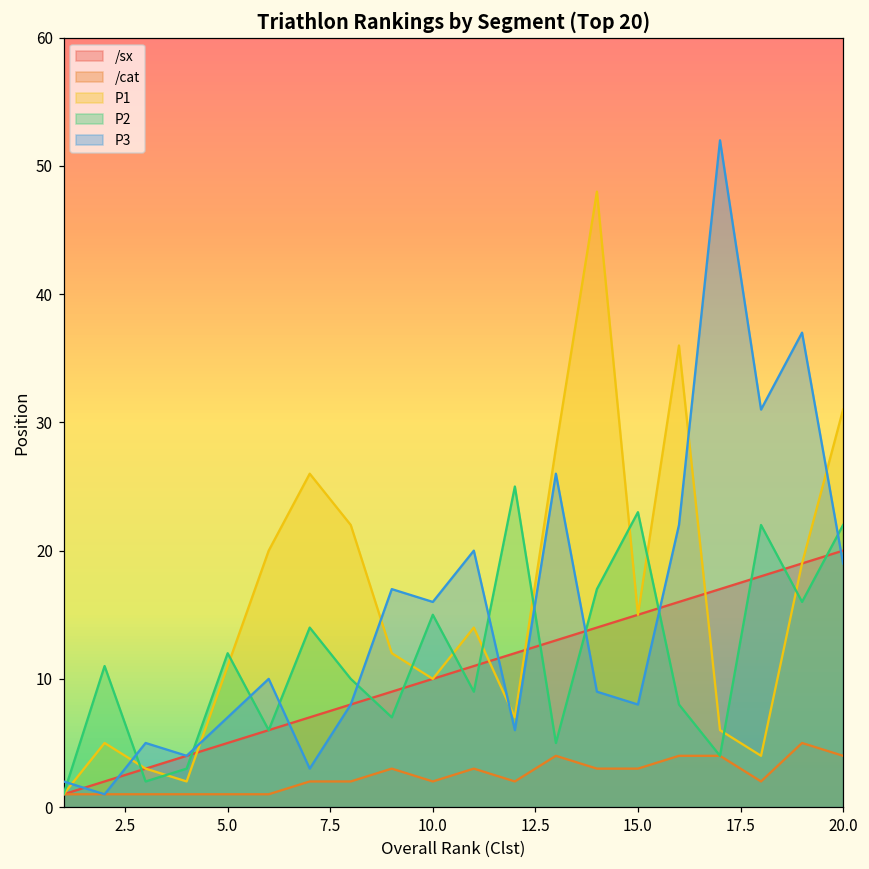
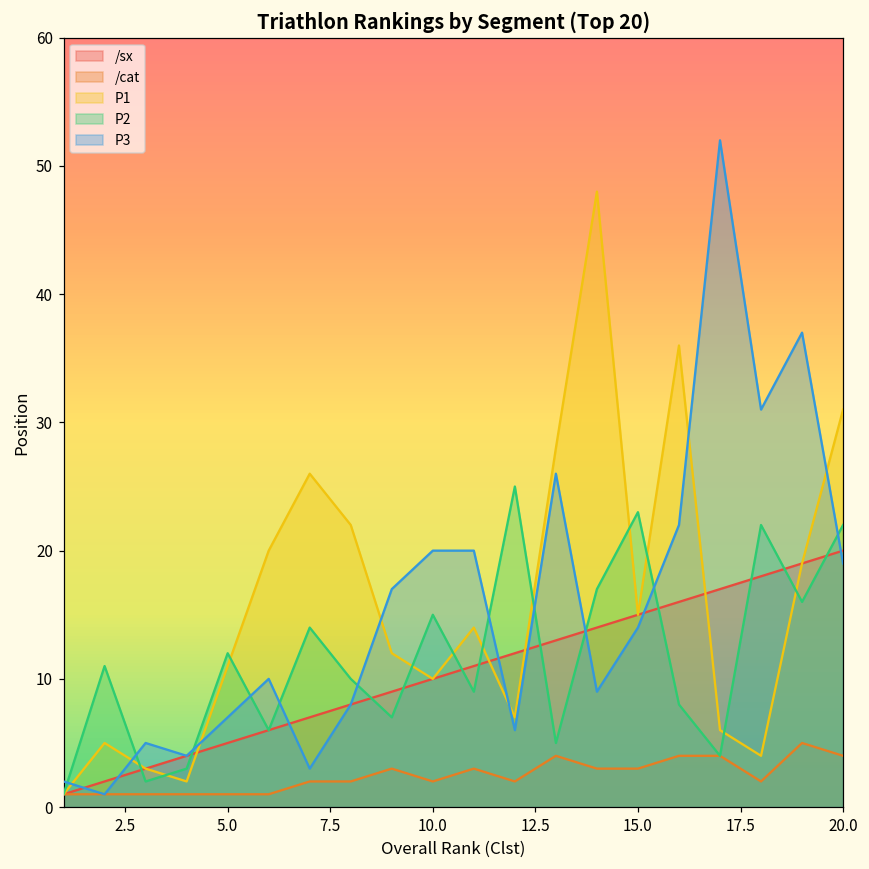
  {
    "P2": {
      "5.0": 12,
      "10.0": 15,
      "15.0": 23,
      "20.0": 22
    },
    "P3": {
      "5.0": 7,
-     "10.0": 16,
-     "15.0": 8,
+     "10.0": 20,
+     "15.0": 14,
      "20.0": 19
    }
  }
